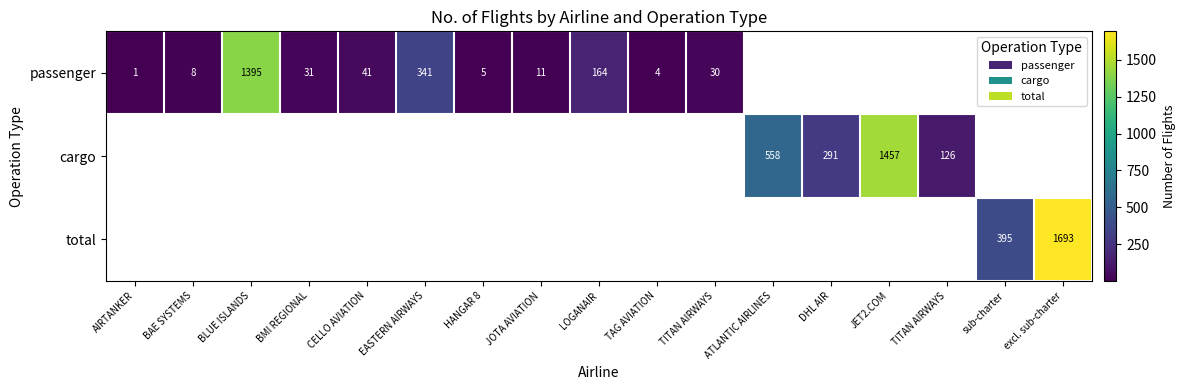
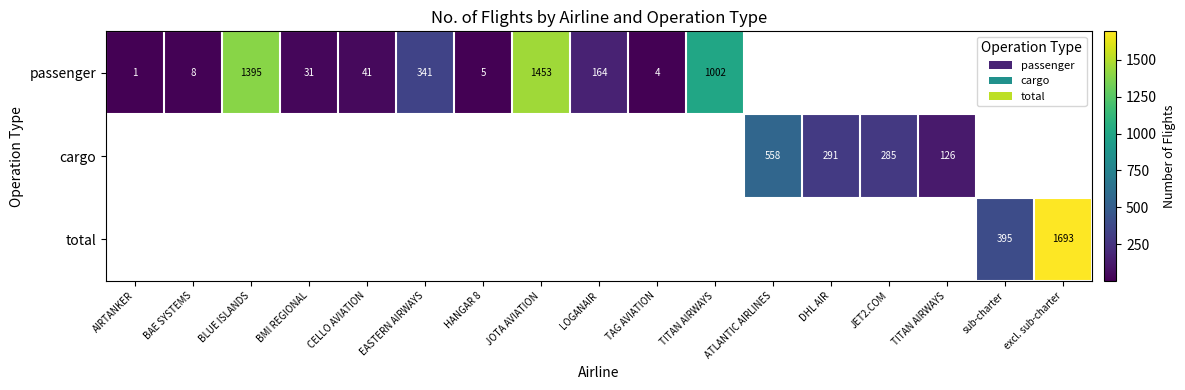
  {
    "passenger": {
      "AIRTANKER": 1,
      "BAE SYSTEMS": 8,
      "BLUE ISLANDS": 1395,
      "BMI REGIONAL": 31,
      "CELLO AVIATION": 41,
      "EASTERN AIRWAYS": 341,
      "HANGAR 8": 5,
-     "JOTA AVIATION": 11,
+     "JOTA AVIATION": 1453,
      "LOGANAIR": 164,
      "TAG AVIATION": 4,
-     "TITAN AIRWAYS": 30
+     "TITAN AIRWAYS": 1002
    },
    "cargo": {
      "ATLANTIC AIRLINES": 558,
      "DHL AIR": 291,
-     "JET2.COM": 1457,
+     "JET2.COM": 285,
      "TITAN AIRWAYS": 126
    },
    "total": {
      "sub-charter": 395,
      "excl. sub-charter": 1693
    }
  }
